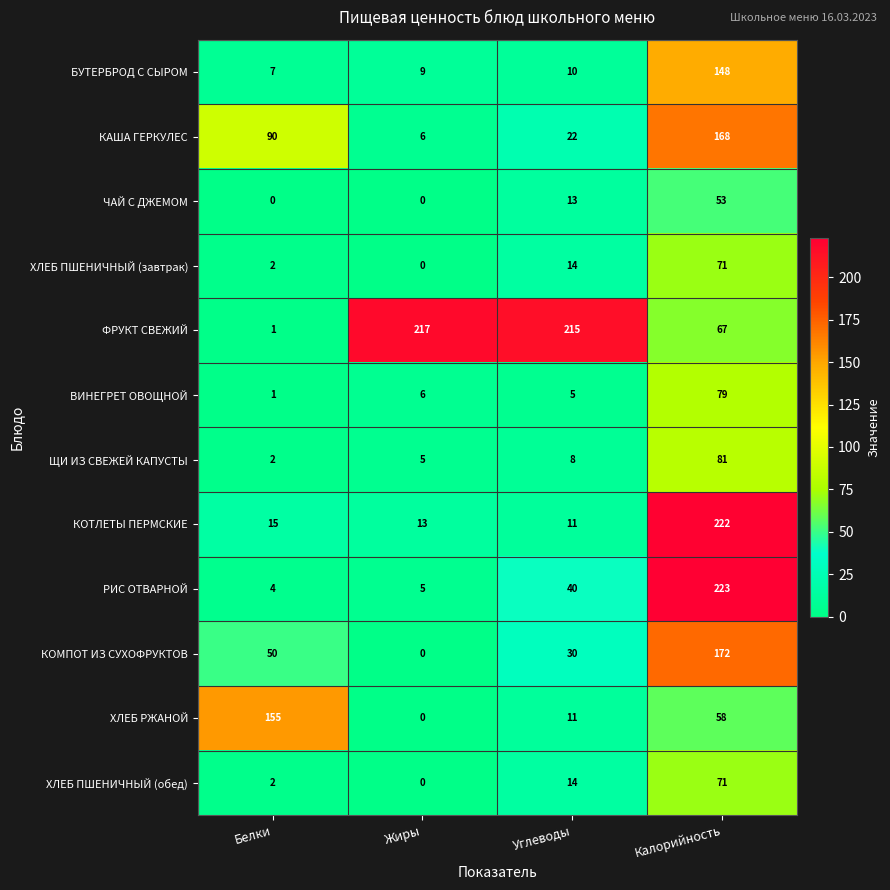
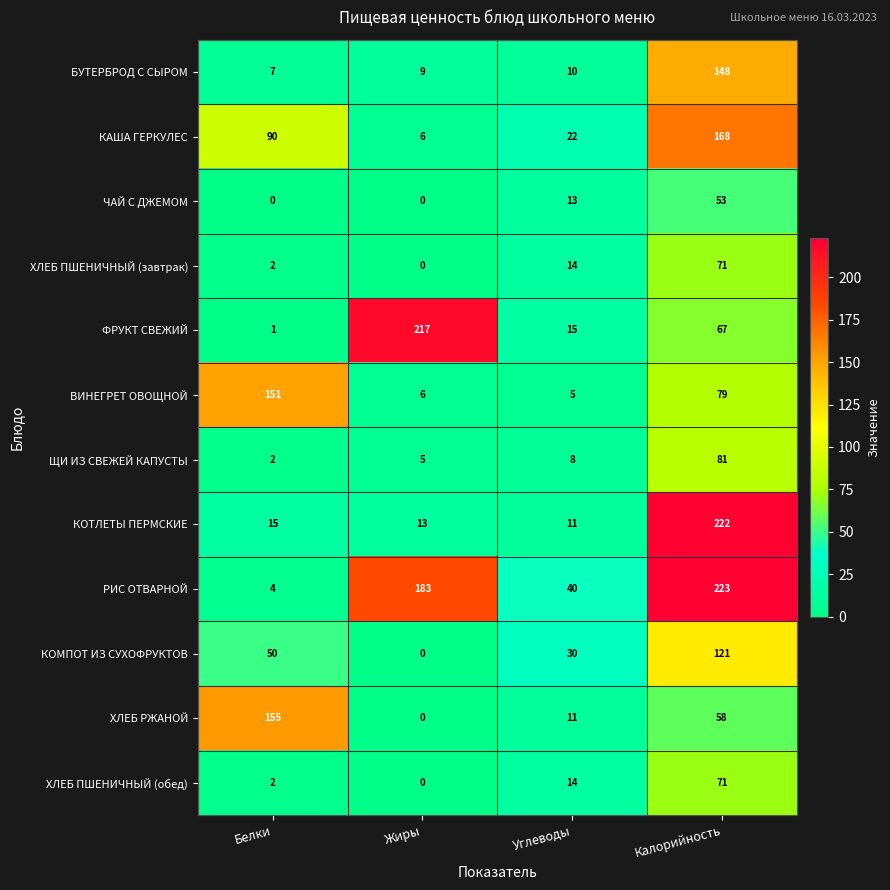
  {
    "БУТЕРБРОД С СЫРОМ": {
      "Белки": 7,
      "Жиры": 9,
      "Углеводы": 10,
      "Калорийность": 148
    },
    "КАША ГЕРКУЛЕС": {
      "Белки": 90,
      "Жиры": 6,
      "Углеводы": 22,
      "Калорийность": 168
    },
    "ЧАЙ С ДЖЕМОМ": {
      "Белки": 0,
      "Жиры": 0,
      "Углеводы": 13,
      "Калорийность": 53
    },
    "ХЛЕБ ПШЕНИЧНЫЙ (завтрак)": {
      "Белки": 2,
      "Жиры": 0,
      "Углеводы": 14,
      "Калорийность": 71
    },
    "ФРУКТ СВЕЖИЙ": {
      "Белки": 1,
      "Жиры": 217,
-     "Углеводы": 215,
+     "Углеводы": 15,
      "Калорийность": 67
    },
    "ВИНЕГРЕТ ОВОЩНОЙ": {
-     "Белки": 1,
+     "Белки": 151,
      "Жиры": 6,
      "Углеводы": 5,
      "Калорийность": 79
    },
    "ЩИ ИЗ СВЕЖЕЙ КАПУСТЫ": {
      "Белки": 2,
      "Жиры": 5,
      "Углеводы": 8,
      "Калорийность": 81
    },
    "КОТЛЕТЫ ПЕРМСКИЕ": {
      "Белки": 15,
      "Жиры": 13,
      "Углеводы": 11,
      "Калорийность": 222
    },
    "РИС ОТВАРНОЙ": {
      "Белки": 4,
-     "Жиры": 5,
+     "Жиры": 183,
      "Углеводы": 40,
      "Калорийность": 223
    },
    "КОМПОТ ИЗ СУХОФРУКТОВ": {
      "Белки": 50,
      "Жиры": 0,
      "Углеводы": 30,
-     "Калорийность": 172
+     "Калорийность": 121
    },
    "ХЛЕБ РЖАНОЙ": {
      "Белки": 155,
      "Жиры": 0,
      "Углеводы": 11,
      "Калорийность": 58
    },
    "ХЛЕБ ПШЕНИЧНЫЙ (обед)": {
      "Белки": 2,
      "Жиры": 0,
      "Углеводы": 14,
      "Калорийность": 71
    }
  }
